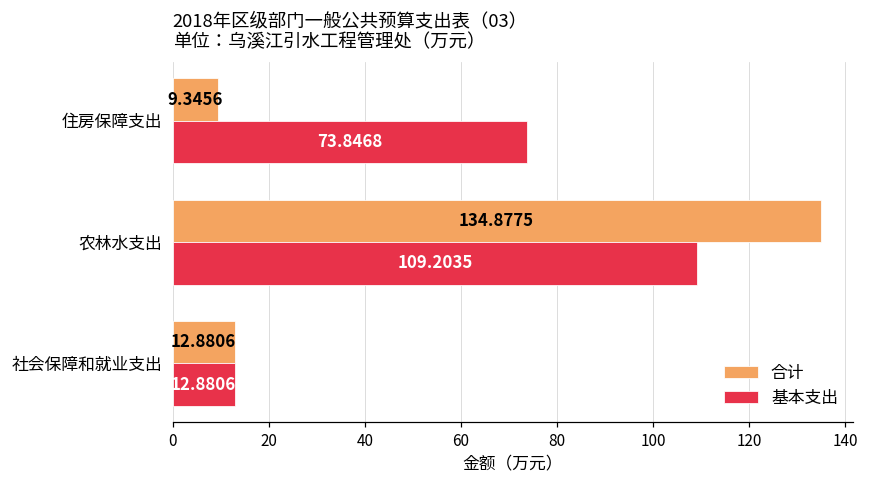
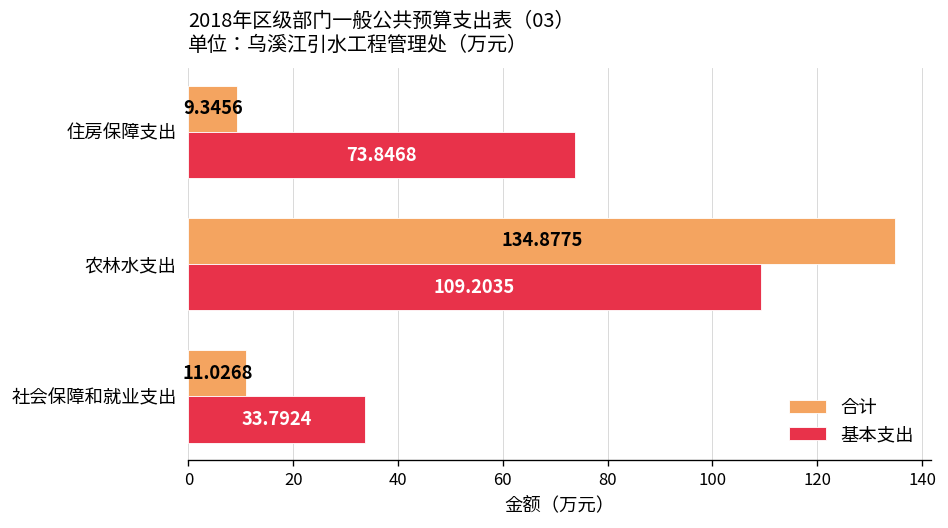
  {
    "合计": {
      "住房保障支出": 9.3456,
      "农林水支出": 134.8775,
-     "社会保障和就业支出": 12.8806
+     "社会保障和就业支出": 11.0268
    },
    "基本支出": {
      "住房保障支出": 73.8468,
      "农林水支出": 109.2035,
-     "社会保障和就业支出": 12.8806
+     "社会保障和就业支出": 33.7924
    }
  }
